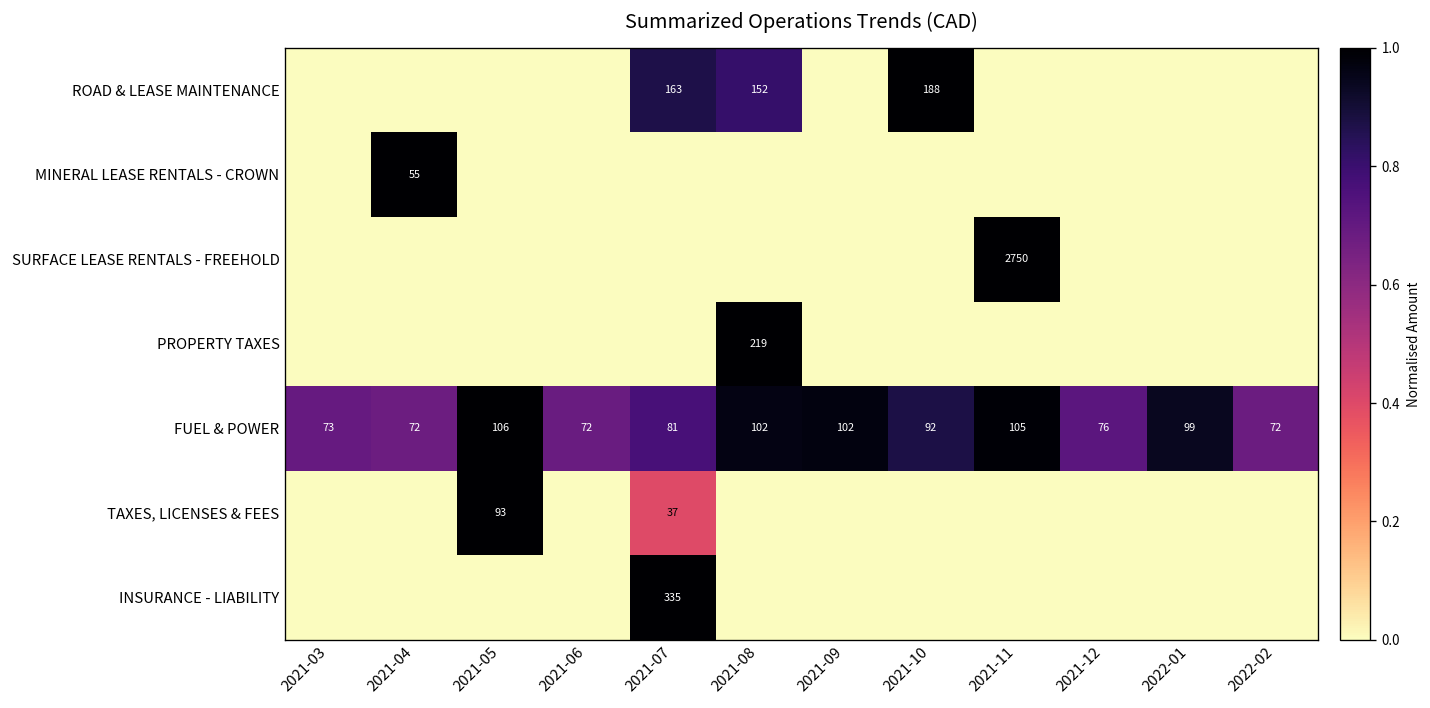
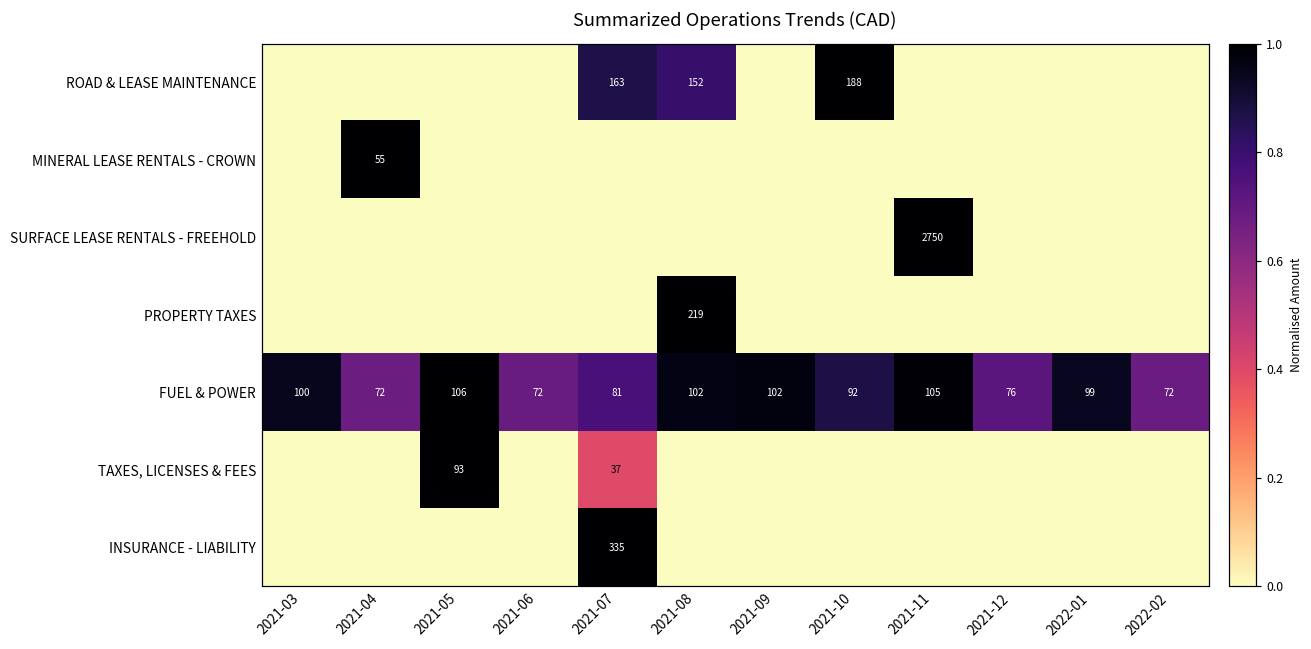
  {
    "ROAD & LEASE MAINTENANCE": {
      "2021-07": 163,
      "2021-08": 152,
      "2021-10": 188
    },
    "MINERAL LEASE RENTALS - CROWN": {
      "2021-04": 55
    },
    "SURFACE LEASE RENTALS - FREEHOLD": {
      "2021-11": 2750
    },
    "PROPERTY TAXES": {
      "2021-08": 219
    },
    "FUEL & POWER": {
-     "2021-03": 73,
+     "2021-03": 100,
      "2021-04": 72,
      "2021-05": 106,
      "2021-06": 72,
      "2021-07": 81,
      "2021-08": 102,
      "2021-09": 102,
      "2021-10": 92,
      "2021-11": 105,
      "2021-12": 76,
      "2022-01": 99,
      "2022-02": 72
    },
    "TAXES, LICENSES & FEES": {
      "2021-05": 93,
      "2021-07": 37
    },
    "INSURANCE - LIABILITY": {
      "2021-07": 335
    }
  }
